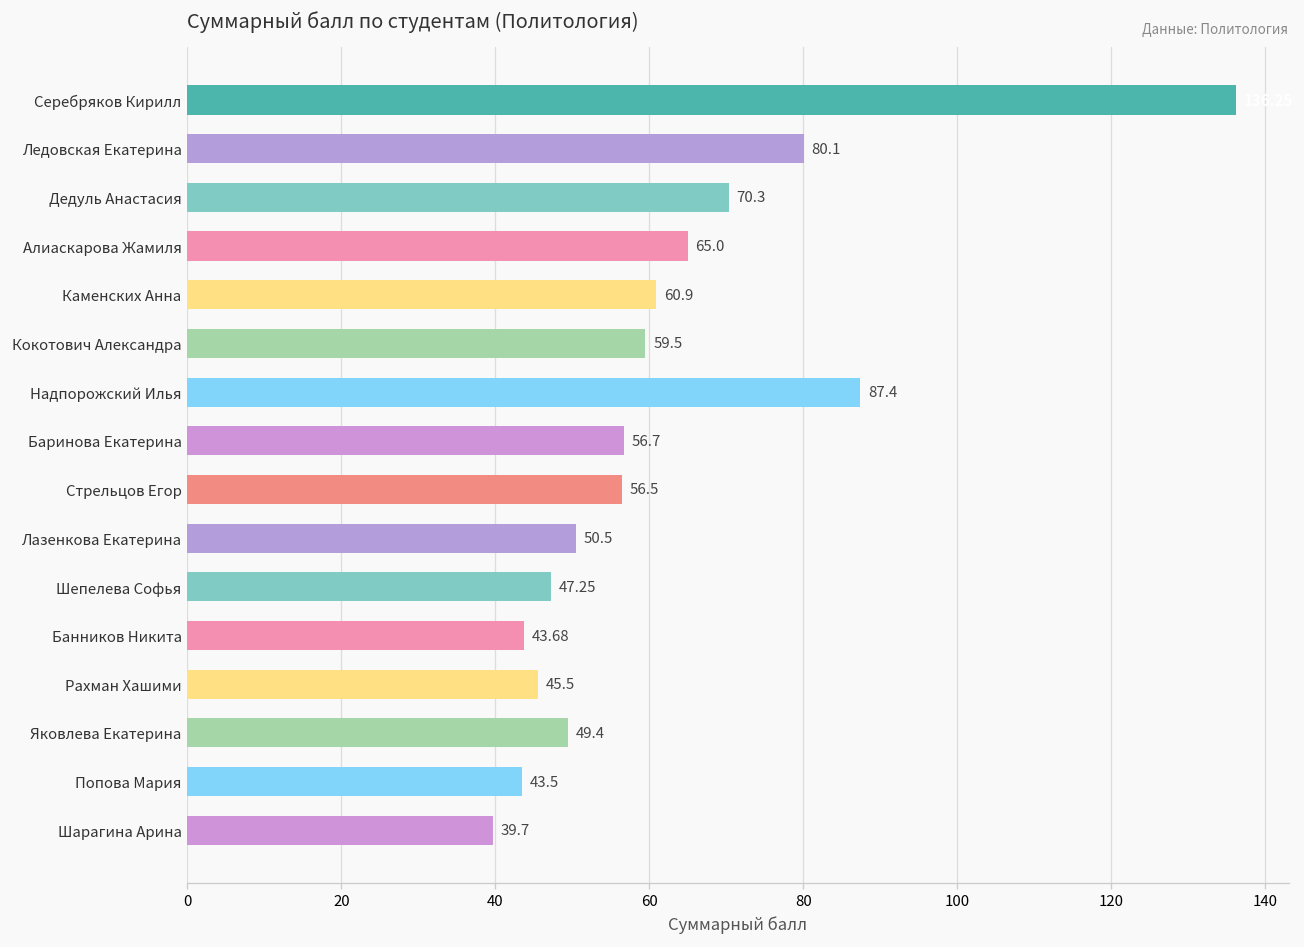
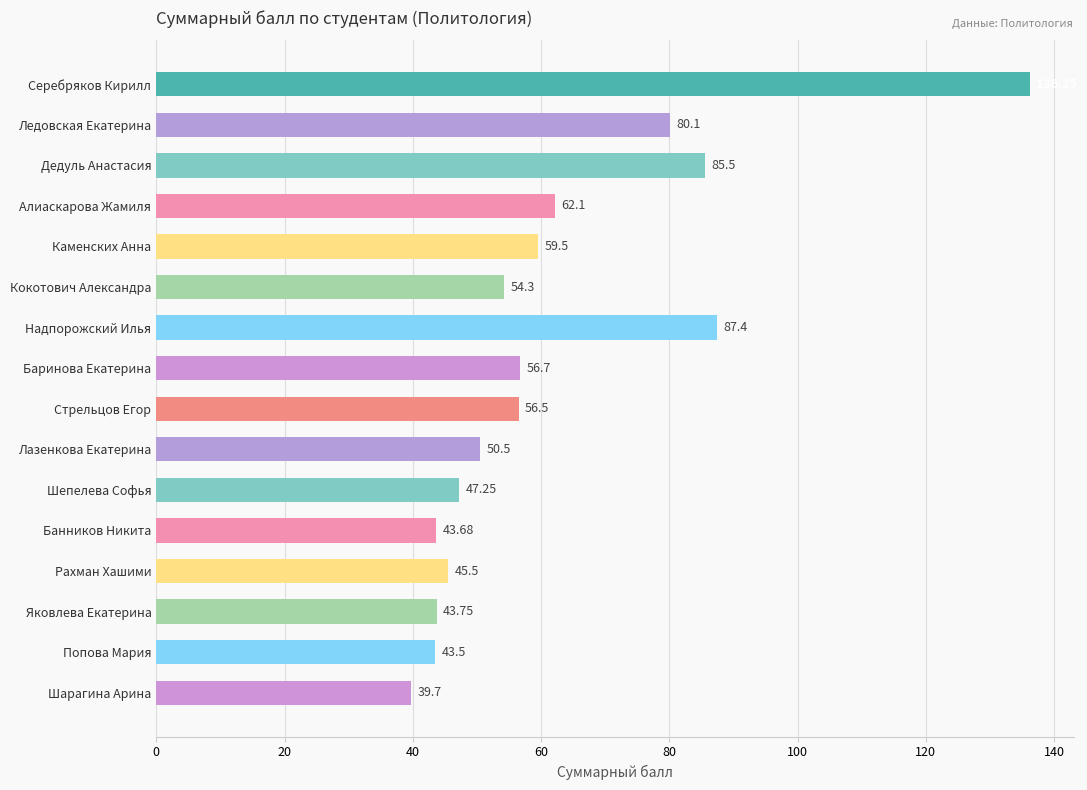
  {
    "Ледовская Екатерина": 80.1,
-   "Дедуль Анастасия": 70.3,
-   "Алиаскарова Жамиля": 65.0,
-   "Каменских Анна": 60.9,
-   "Кокотович Александра": 59.5,
+   "Дедуль Анастасия": 85.5,
+   "Алиаскарова Жамиля": 62.1,
+   "Каменских Анна": 59.5,
+   "Кокотович Александра": 54.3,
    "Надпорожский Илья": 87.4,
    "Баринова Екатерина": 56.7,
    "Стрельцов Егор": 56.5,
    "Лазенкова Екатерина": 50.5,
    "Шепелева Софья": 47.25,
    "Банников Никита": 43.68,
    "Рахман Хашими": 45.5,
-   "Яковлева Екатерина": 49.4,
+   "Яковлева Екатерина": 43.75,
    "Попова Мария": 43.5,
    "Шарагина Арина": 39.7
  }
